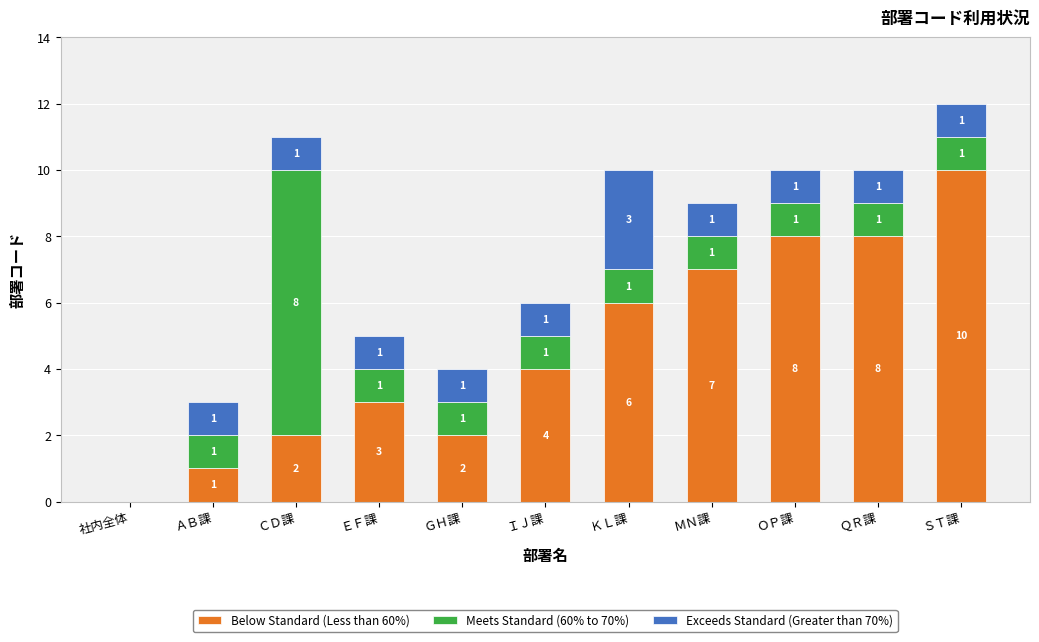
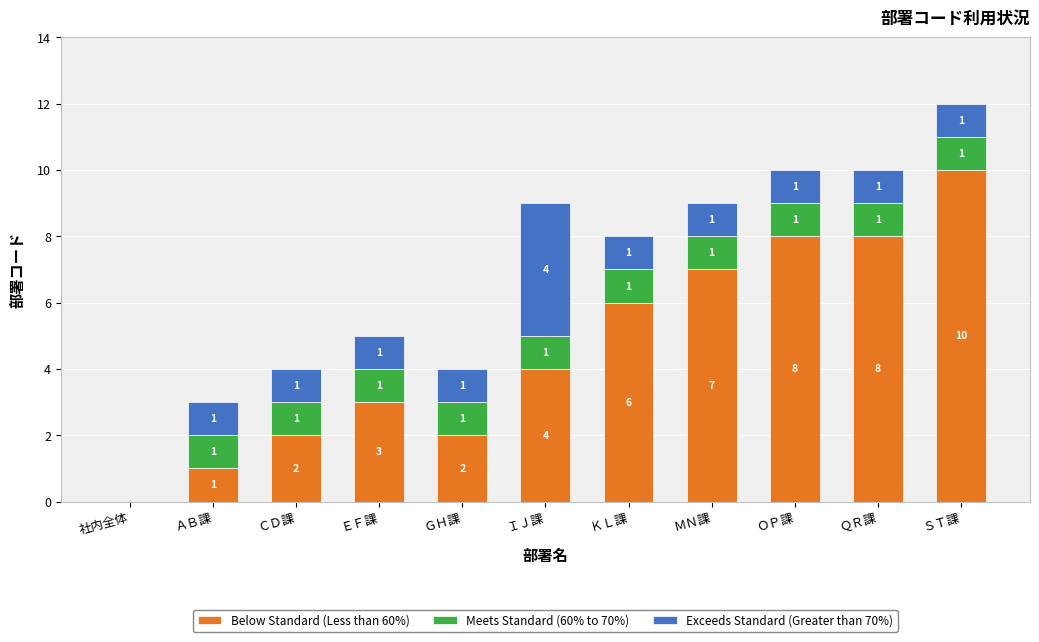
  {
    "Below Standard (Less than 60%)": {
      "ＡＢ課": 1,
      "ＣＤ課": 2,
      "ＥＦ課": 3,
      "ＧＨ課": 2,
      "ＩＪ課": 4,
      "ＫＬ課": 6,
      "ＭＮ課": 7,
      "ＯＰ課": 8,
      "ＱＲ課": 8,
      "ＳＴ課": 10
    },
    "Meets Standard (60% to 70%)": {
      "ＡＢ課": 1,
-     "ＣＤ課": 8,
+     "ＣＤ課": 1,
      "ＥＦ課": 1,
      "ＧＨ課": 1,
      "ＩＪ課": 1,
      "ＫＬ課": 1,
      "ＭＮ課": 1,
      "ＯＰ課": 1,
      "ＱＲ課": 1,
      "ＳＴ課": 1
    },
    "Exceeds Standard (Greater than 70%)": {
      "ＡＢ課": 1,
      "ＣＤ課": 1,
      "ＥＦ課": 1,
      "ＧＨ課": 1,
-     "ＩＪ課": 1,
-     "ＫＬ課": 3,
+     "ＩＪ課": 4,
+     "ＫＬ課": 1,
      "ＭＮ課": 1,
      "ＯＰ課": 1,
      "ＱＲ課": 1,
      "ＳＴ課": 1
    }
  }
